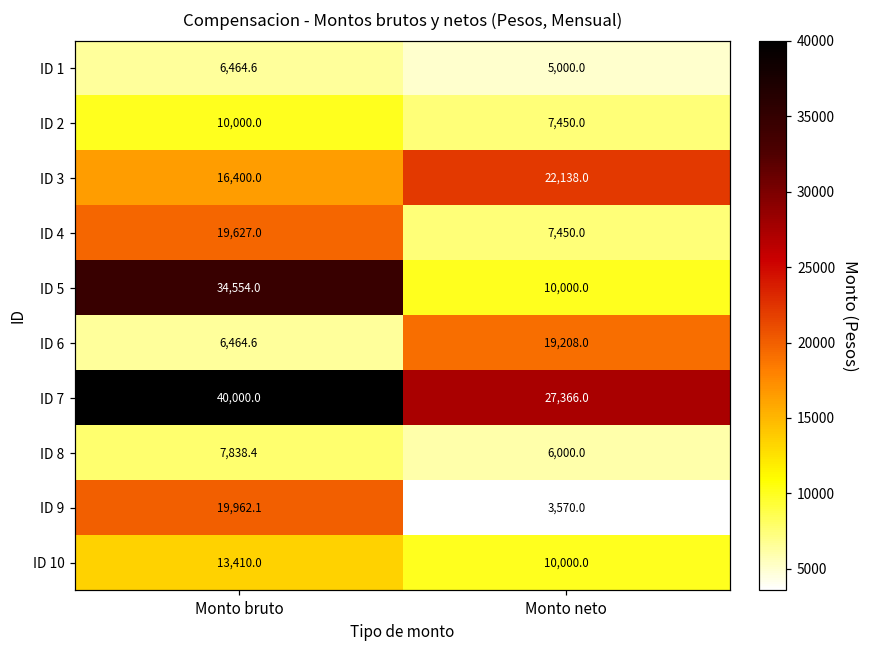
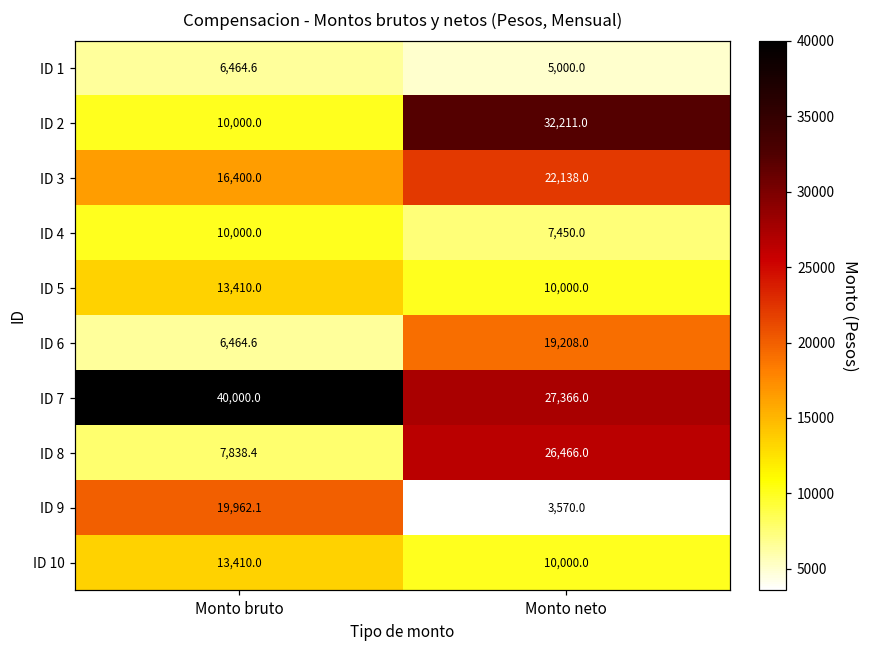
  {
    "ID 1": {
      "Monto bruto": "6,464.6",
      "Monto neto": "5,000.0"
    },
    "ID 2": {
      "Monto bruto": "10,000.0",
-     "Monto neto": "7,450.0"
+     "Monto neto": "32,211.0"
    },
    "ID 3": {
      "Monto bruto": "16,400.0",
      "Monto neto": "22,138.0"
    },
    "ID 4": {
-     "Monto bruto": "19,627.0",
+     "Monto bruto": "10,000.0",
      "Monto neto": "7,450.0"
    },
    "ID 5": {
-     "Monto bruto": "34,554.0",
+     "Monto bruto": "13,410.0",
      "Monto neto": "10,000.0"
    },
    "ID 6": {
      "Monto bruto": "6,464.6",
      "Monto neto": "19,208.0"
    },
    "ID 7": {
      "Monto bruto": "40,000.0",
      "Monto neto": "27,366.0"
    },
    "ID 8": {
      "Monto bruto": "7,838.4",
-     "Monto neto": "6,000.0"
+     "Monto neto": "26,466.0"
    },
    "ID 9": {
      "Monto bruto": "19,962.1",
      "Monto neto": "3,570.0"
    },
    "ID 10": {
      "Monto bruto": "13,410.0",
      "Monto neto": "10,000.0"
    }
  }
